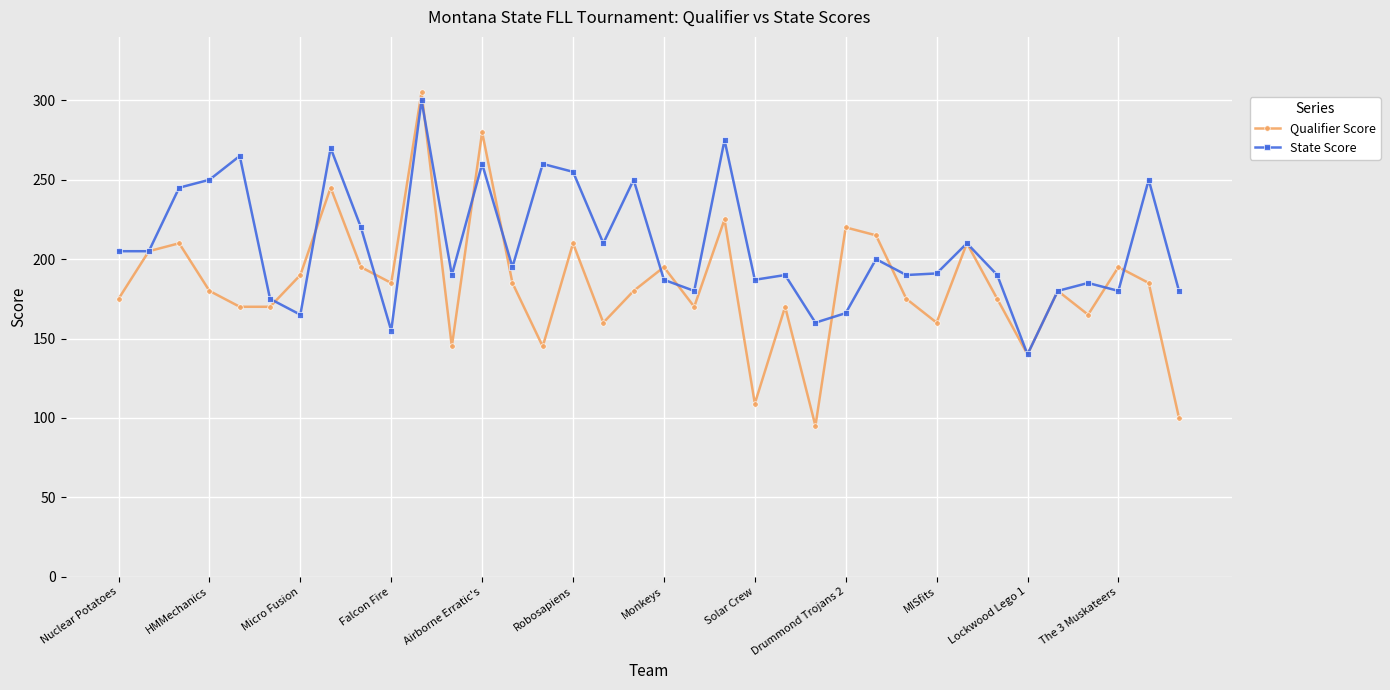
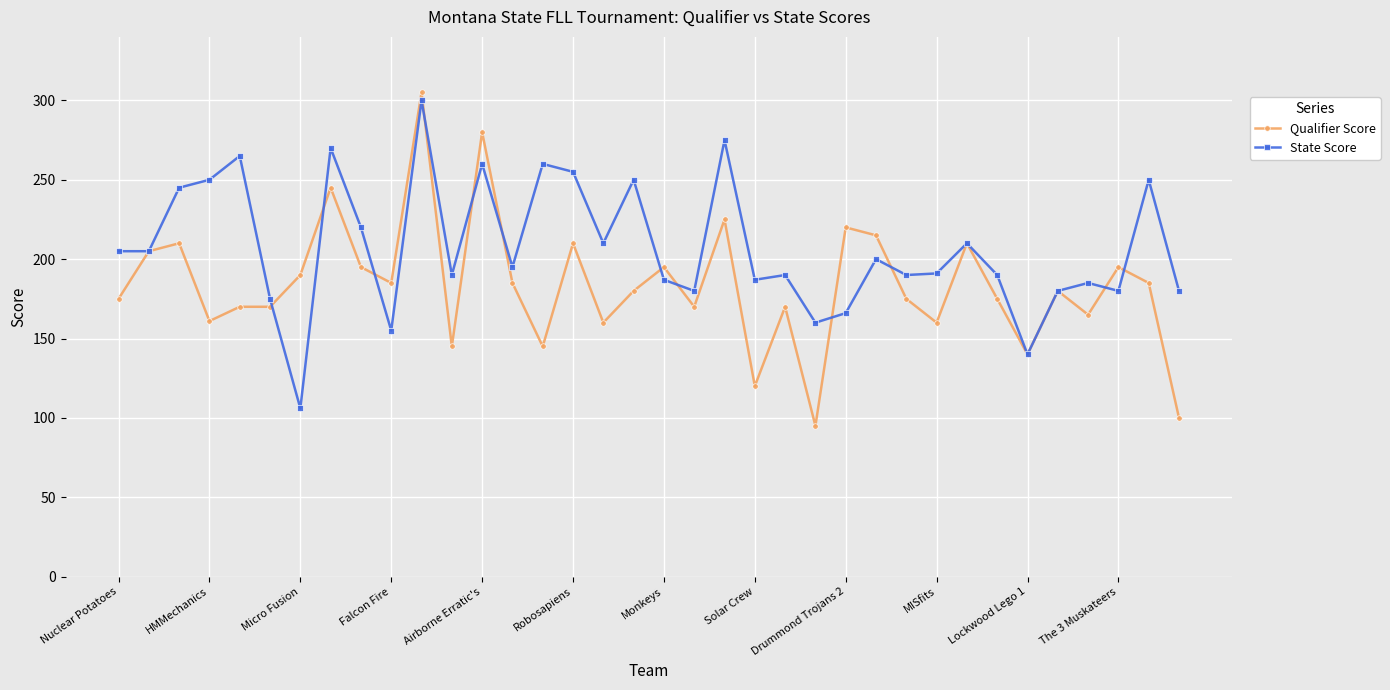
  {
    "Qualifier Score": {
      "Nuclear Potatoes": 175,
-     "HMMechanics": 180,
+     "HMMechanics": 161,
      "Micro Fusion": 190,
      "Falcon Fire": 185,
      "Airborne Erratic's": 280,
      "Robosapiens": 210,
      "Monkeys": 195,
-     "Solar Crew": 109,
+     "Solar Crew": 120,
      "Drummond Trojans 2": 220,
      "MISfits": 160,
      "The 3 Muskateers": 195
    },
    "State Score": {
      "Nuclear Potatoes": 205,
      "HMMechanics": 250,
-     "Micro Fusion": 165,
+     "Micro Fusion": 106,
      "Falcon Fire": 155,
      "Airborne Erratic's": 260,
      "Robosapiens": 255,
      "Monkeys": 187,
      "Solar Crew": 187,
      "Drummond Trojans 2": 166,
      "MISfits": 191,
      "The 3 Muskateers": 180
    }
  }
